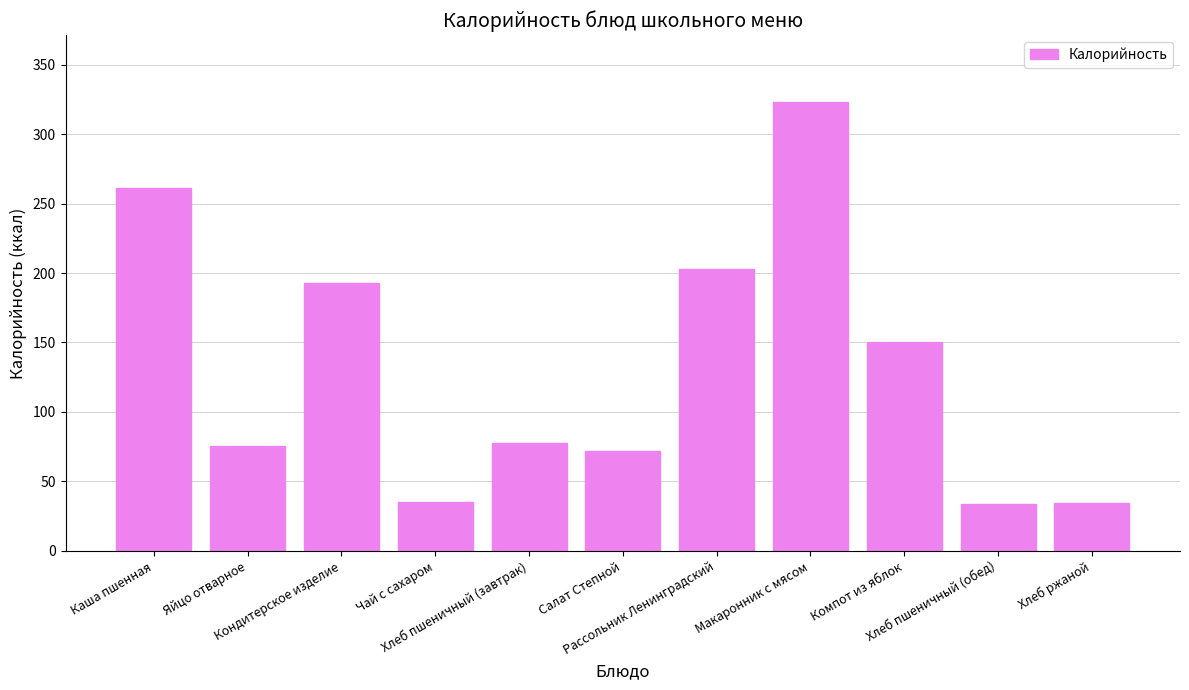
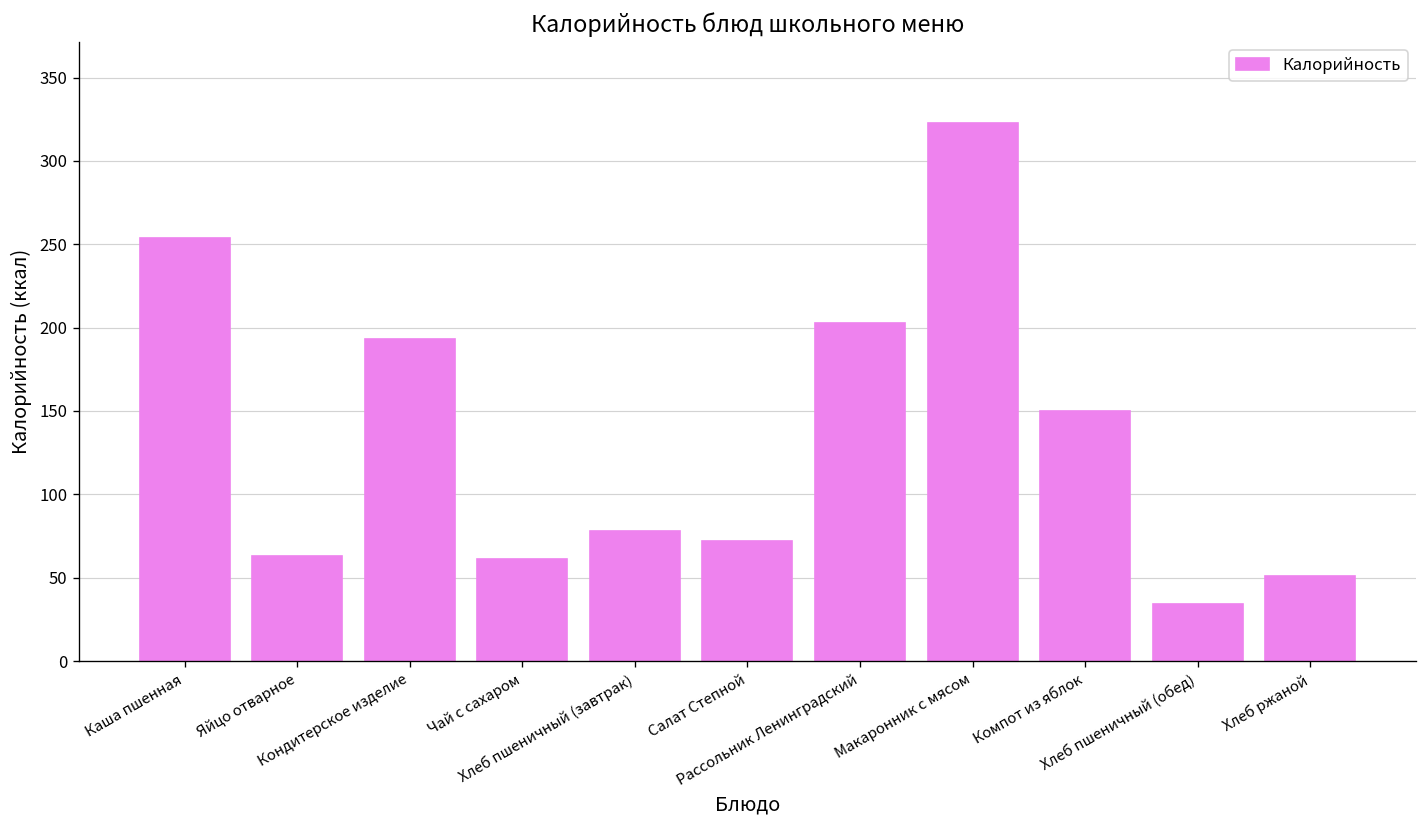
  {
-   "Каша пшенная": 261,
-   "Яйцо отварное": 76,
+   "Каша пшенная": 254,
+   "Яйцо отварное": 63,
    "Кондитерское изделие": 193,
-   "Чай с сахаром": 35,
+   "Чай с сахаром": 61,
    "Хлеб пшеничный (завтрак)": 78,
    "Салат Степной": 72,
    "Рассольник Ленинградский": 203,
    "Макаронник с мясом": 323,
    "Компот из яблок": 150,
    "Хлеб пшеничный (обед)": 34,
-   "Хлеб ржаной": 35
+   "Хлеб ржаной": 51
  }
